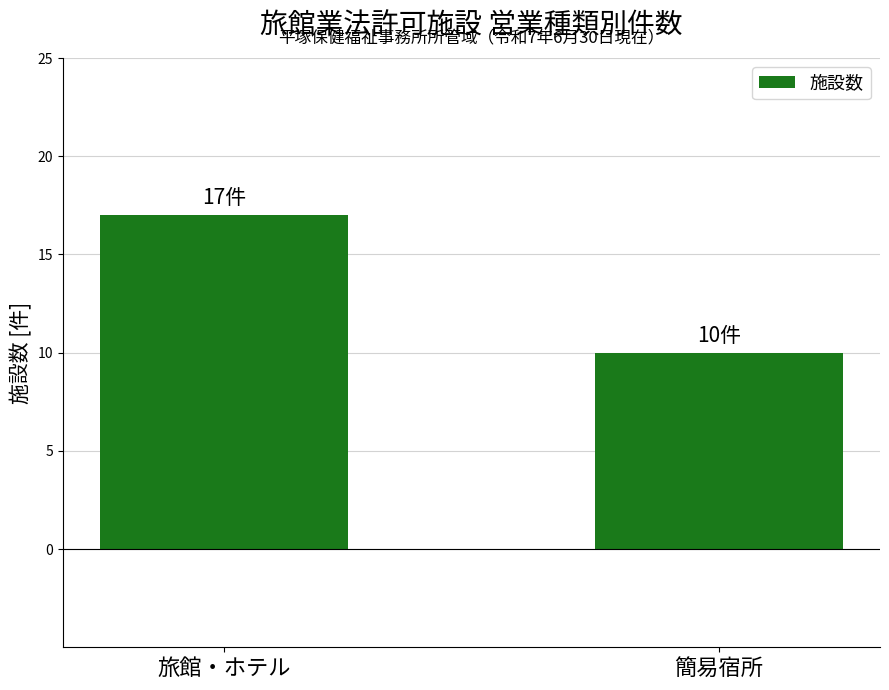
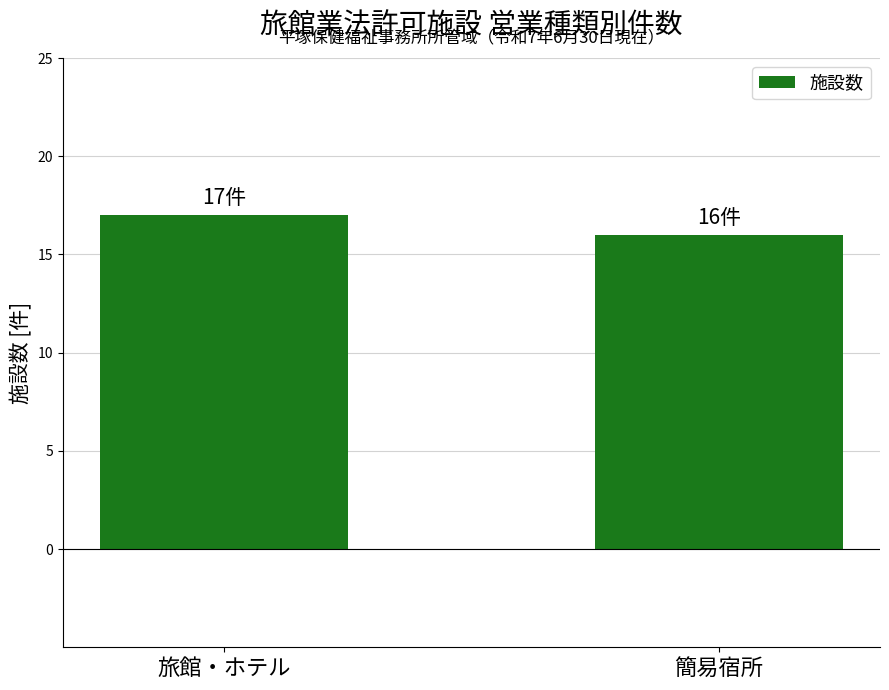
  {
    "旅館・ホテル": "17件",
-   "簡易宿所": "10件"
+   "簡易宿所": "16件"
  }
